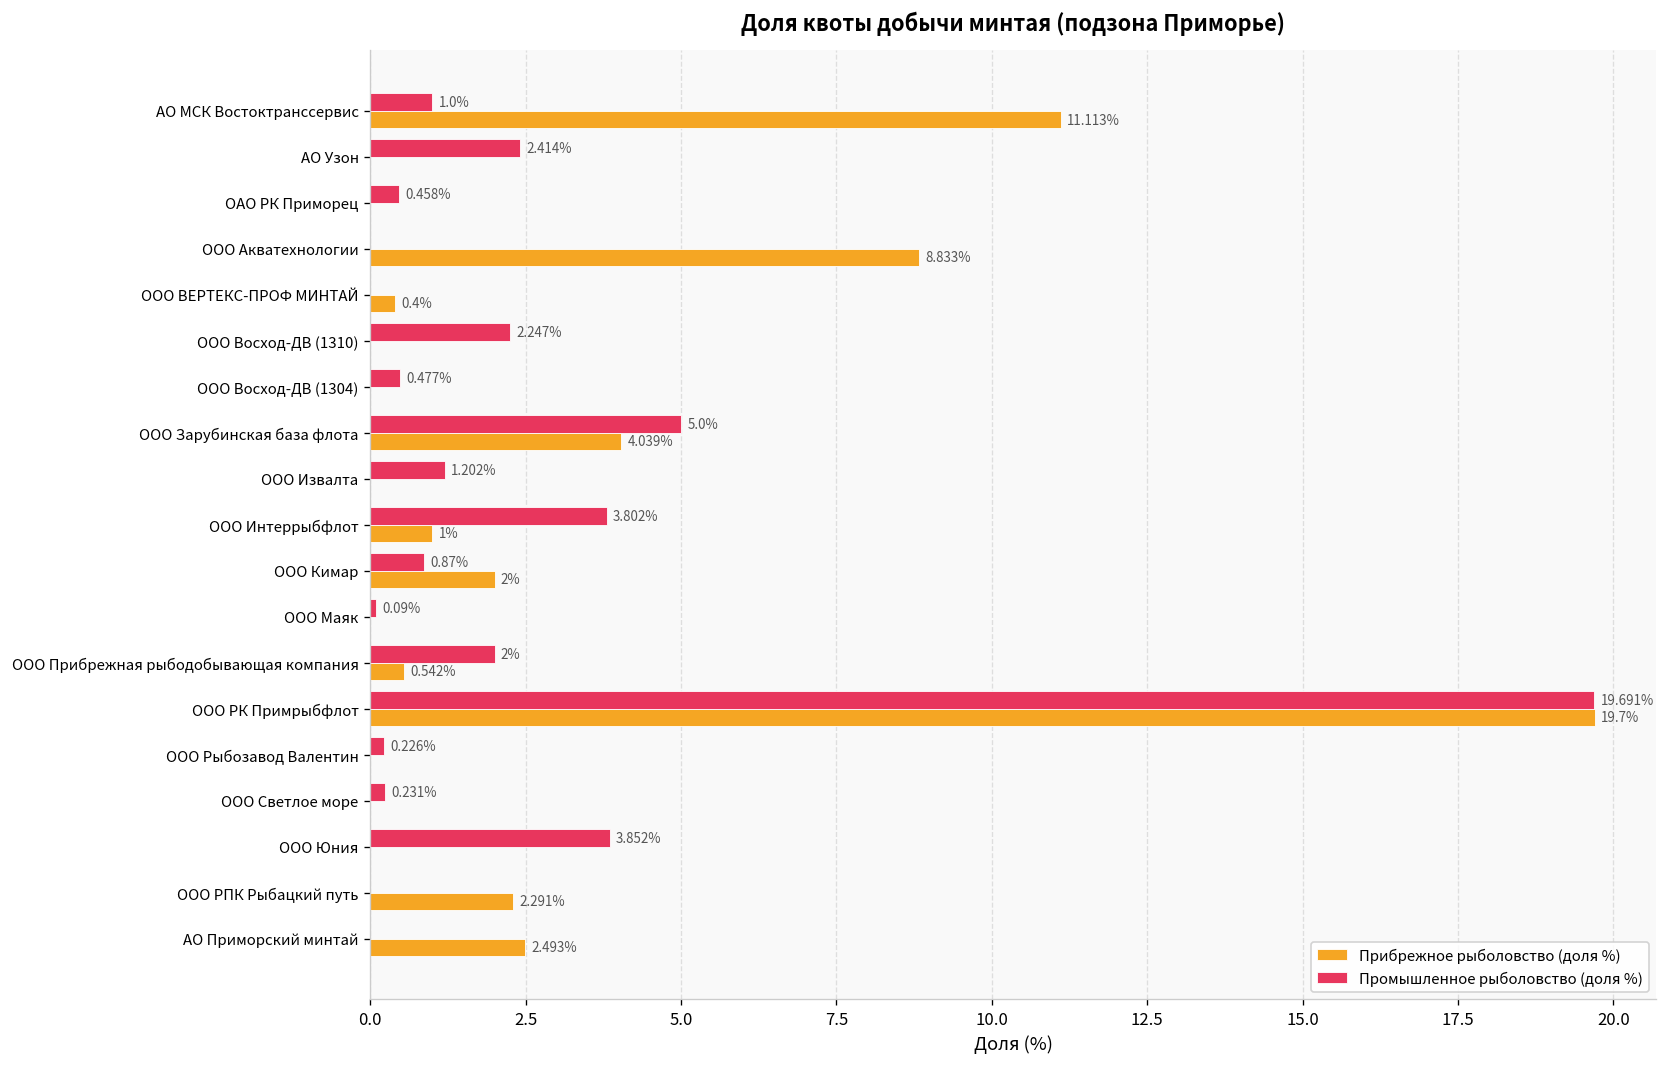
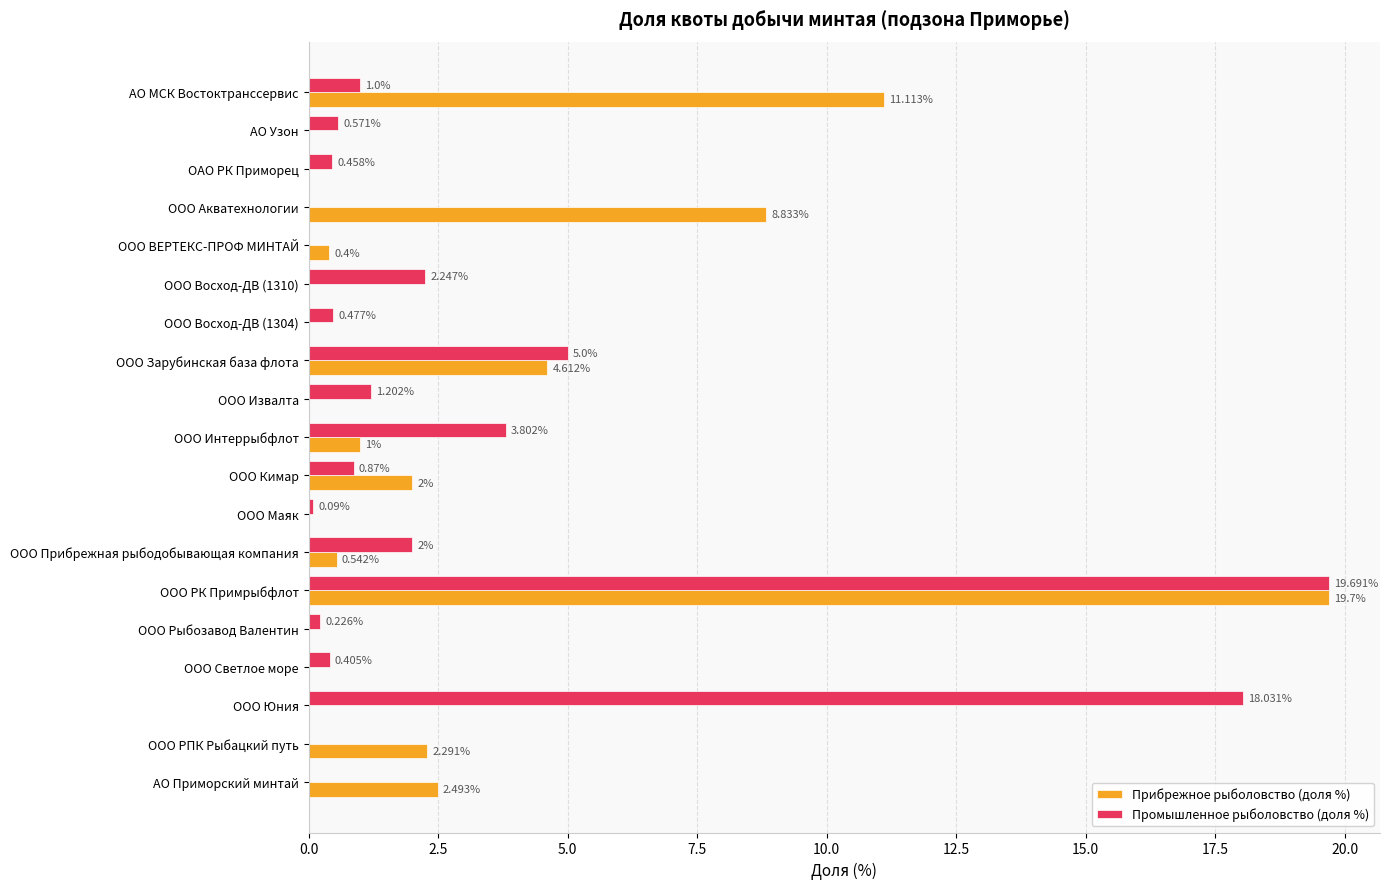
  {
    "Прибрежное рыболовство (доля %)": {
      "АО МСК Востоктранссервис": "11.113%",
      "ООО Акватехнологии": "8.833%",
      "ООО ВЕРТЕКС-ПРОФ МИНТАЙ": "0.4%",
-     "ООО Зарубинская база флота": "4.039%",
+     "ООО Зарубинская база флота": "4.612%",
      "ООО Интеррыбфлот": "1%",
      "ООО Кимар": "2%",
      "ООО Прибрежная рыбодобывающая компания": "0.542%",
      "ООО РК Примрыбфлот": "19.7%",
      "ООО РПК Рыбацкий путь": "2.291%",
      "АО Приморский минтай": "2.493%"
    },
    "Промышленное рыболовство (доля %)": {
      "АО МСК Востоктранссервис": "1.0%",
-     "АО Узон": "2.414%",
+     "АО Узон": "0.571%",
      "ОАО РК Приморец": "0.458%",
      "ООО Восход-ДВ (1310)": "2.247%",
      "ООО Восход-ДВ (1304)": "0.477%",
      "ООО Зарубинская база флота": "5.0%",
      "ООО Извалта": "1.202%",
      "ООО Интеррыбфлот": "3.802%",
      "ООО Кимар": "0.87%",
      "ООО Маяк": "0.09%",
      "ООО Прибрежная рыбодобывающая компания": "2%",
      "ООО РК Примрыбфлот": "19.691%",
      "ООО Рыбозавод Валентин": "0.226%",
-     "ООО Светлое море": "0.231%",
-     "ООО Юния": "3.852%"
+     "ООО Светлое море": "0.405%",
+     "ООО Юния": "18.031%"
    }
  }
